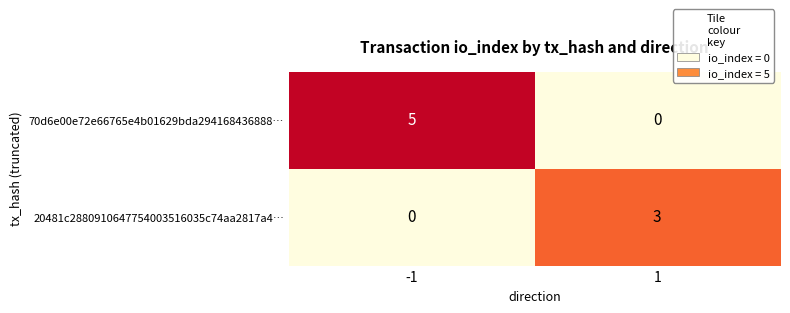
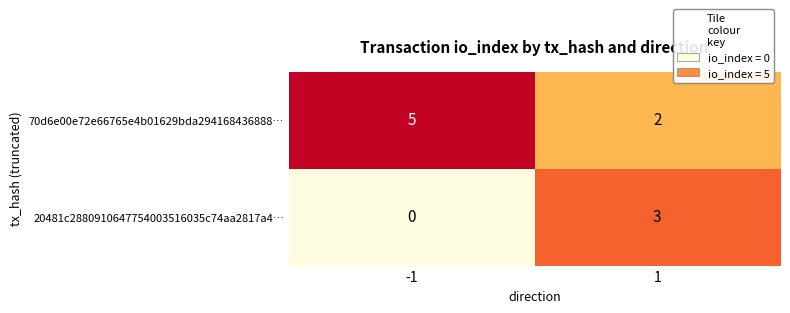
  {
    "70d6e00e72e66765e4b01629bda294168436888…": {
      "-1": 5,
-     "1": 0
+     "1": 2
    },
    "20481c2880910647754003516035c74aa2817a4…": {
      "-1": 0,
      "1": 3
    }
  }
